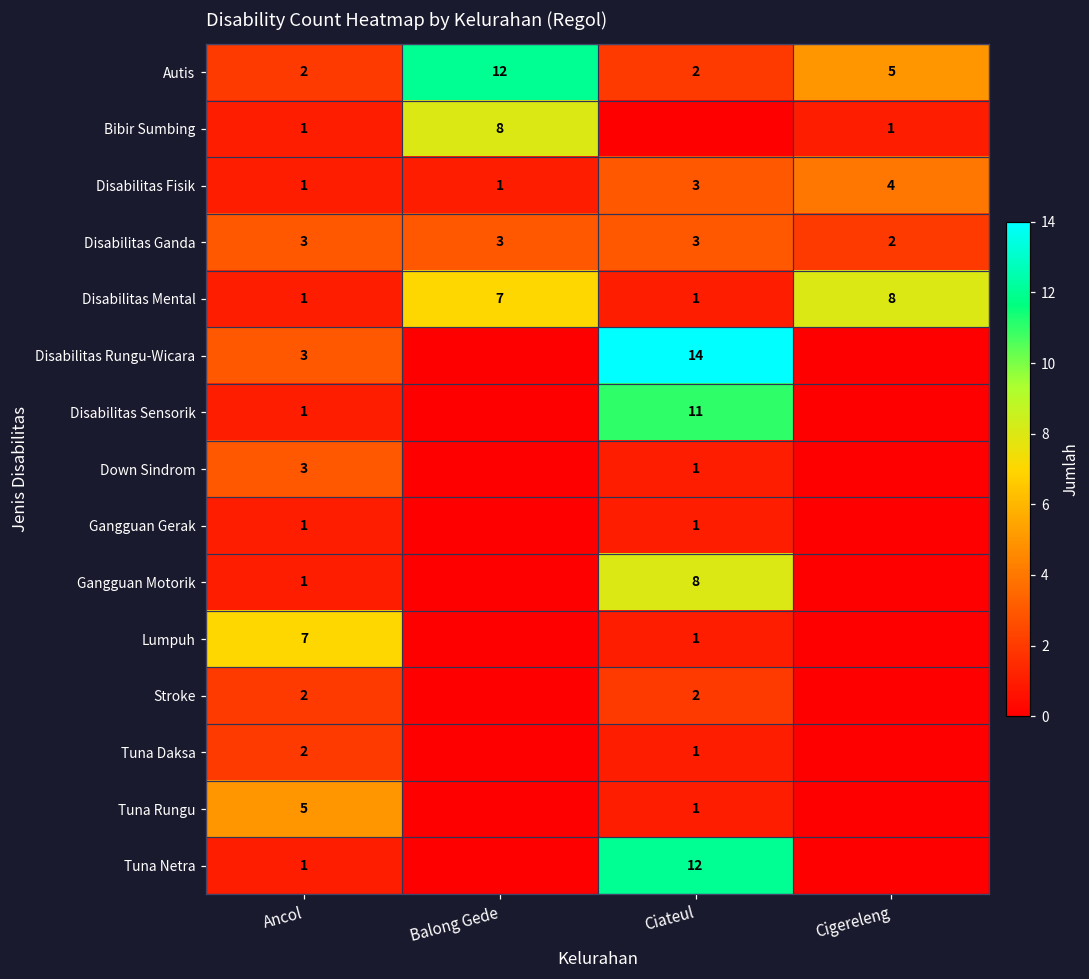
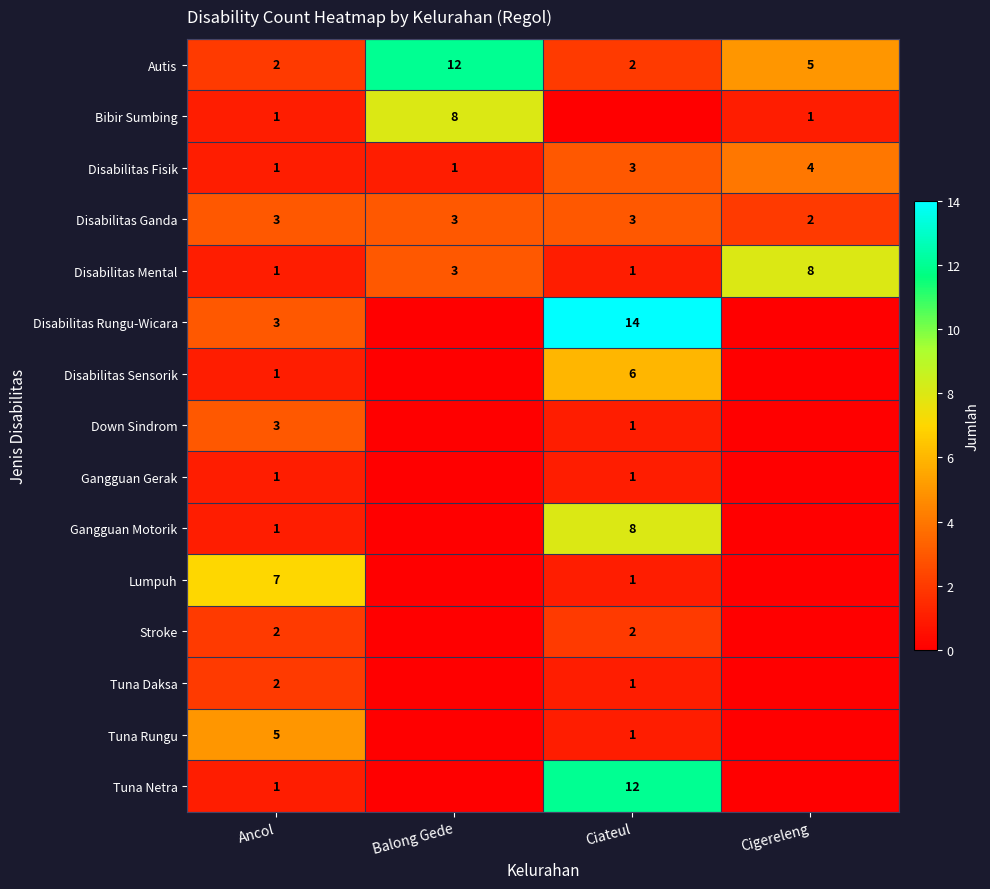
  {
    "Autis": {
      "Ancol": 2,
      "Balong Gede": 12,
      "Ciateul": 2,
      "Cigereleng": 5
    },
    "Bibir Sumbing": {
      "Ancol": 1,
      "Balong Gede": 8,
      "Cigereleng": 1
    },
    "Disabilitas Fisik": {
      "Ancol": 1,
      "Balong Gede": 1,
      "Ciateul": 3,
      "Cigereleng": 4
    },
    "Disabilitas Ganda": {
      "Ancol": 3,
      "Balong Gede": 3,
      "Ciateul": 3,
      "Cigereleng": 2
    },
    "Disabilitas Mental": {
      "Ancol": 1,
-     "Balong Gede": 7,
+     "Balong Gede": 3,
      "Ciateul": 1,
      "Cigereleng": 8
    },
    "Disabilitas Rungu-Wicara": {
      "Ancol": 3,
      "Ciateul": 14
    },
    "Disabilitas Sensorik": {
      "Ancol": 1,
-     "Ciateul": 11
+     "Ciateul": 6
    },
    "Down Sindrom": {
      "Ancol": 3,
      "Ciateul": 1
    },
    "Gangguan Gerak": {
      "Ancol": 1,
      "Ciateul": 1
    },
    "Gangguan Motorik": {
      "Ancol": 1,
      "Ciateul": 8
    },
    "Lumpuh": {
      "Ancol": 7,
      "Ciateul": 1
    },
    "Stroke": {
      "Ancol": 2,
      "Ciateul": 2
    },
    "Tuna Daksa": {
      "Ancol": 2,
      "Ciateul": 1
    },
    "Tuna Rungu": {
      "Ancol": 5,
      "Ciateul": 1
    },
    "Tuna Netra": {
      "Ancol": 1,
      "Ciateul": 12
    }
  }
